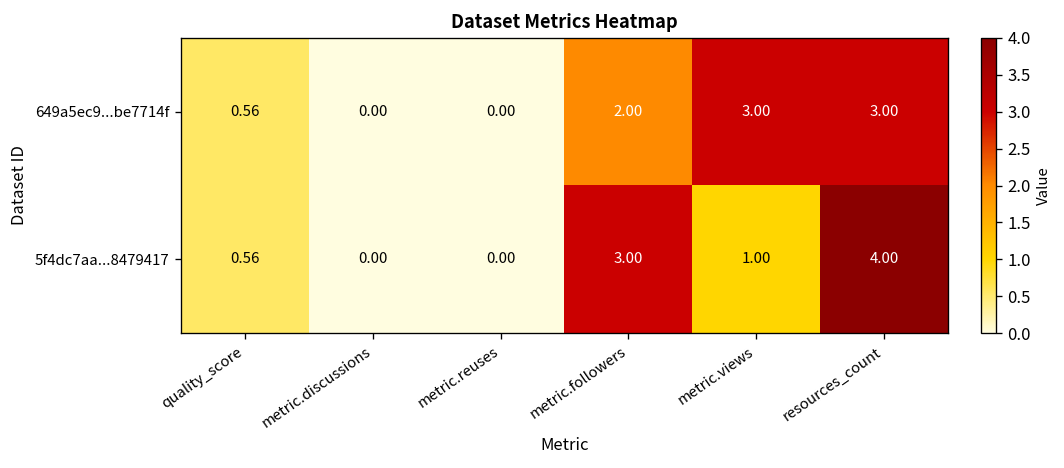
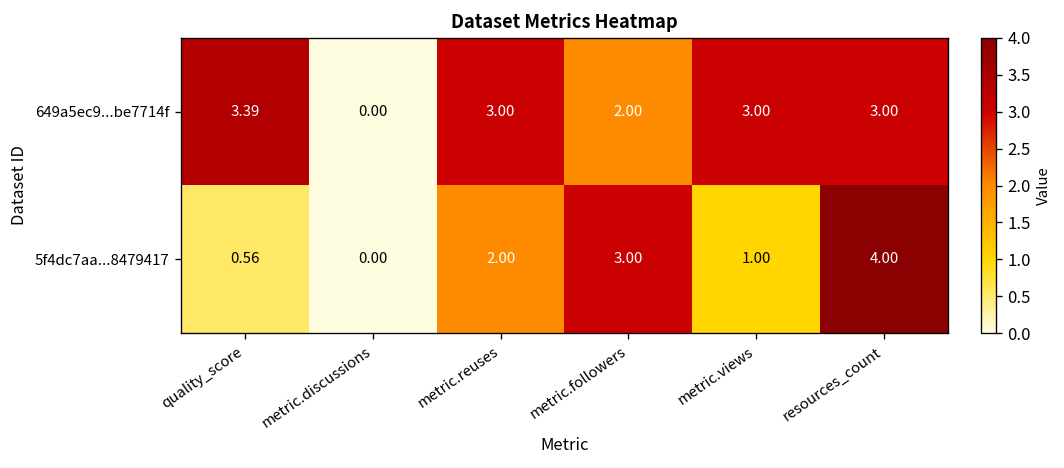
  {
    "649a5ec9...be7714f": {
-     "quality_score": 0.56,
+     "quality_score": 3.39,
      "metric.discussions": 0.00,
-     "metric.reuses": 0.00,
+     "metric.reuses": 3.00,
      "metric.followers": 2.00,
      "metric.views": 3.00,
      "resources_count": 3.00
    },
    "5f4dc7aa...8479417": {
      "quality_score": 0.56,
      "metric.discussions": 0.00,
-     "metric.reuses": 0.00,
+     "metric.reuses": 2.00,
      "metric.followers": 3.00,
      "metric.views": 1.00,
      "resources_count": 4.00
    }
  }
